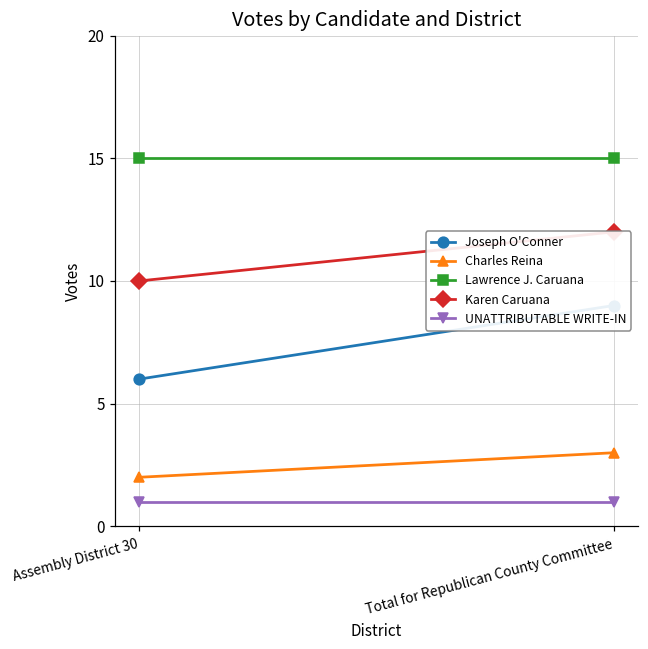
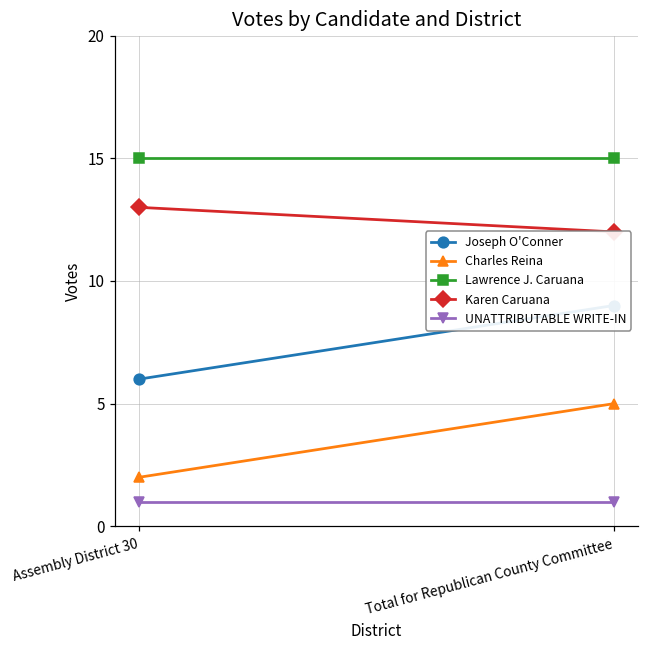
  {
    "Joseph O'Conner": {
      "Assembly District 30": 6
    },
    "Charles Reina": {
      "Assembly District 30": 2,
-     "Total for Republican County Committee": 3
+     "Total for Republican County Committee": 5
    },
    "Lawrence J. Caruana": {
      "Assembly District 30": 15,
      "Total for Republican County Committee": 15
    },
    "Karen Caruana": {
-     "Assembly District 30": 10,
+     "Assembly District 30": 13,
      "Total for Republican County Committee": 12
    },
    "UNATTRIBUTABLE WRITE-IN": {
      "Assembly District 30": 1,
      "Total for Republican County Committee": 1
    }
  }
